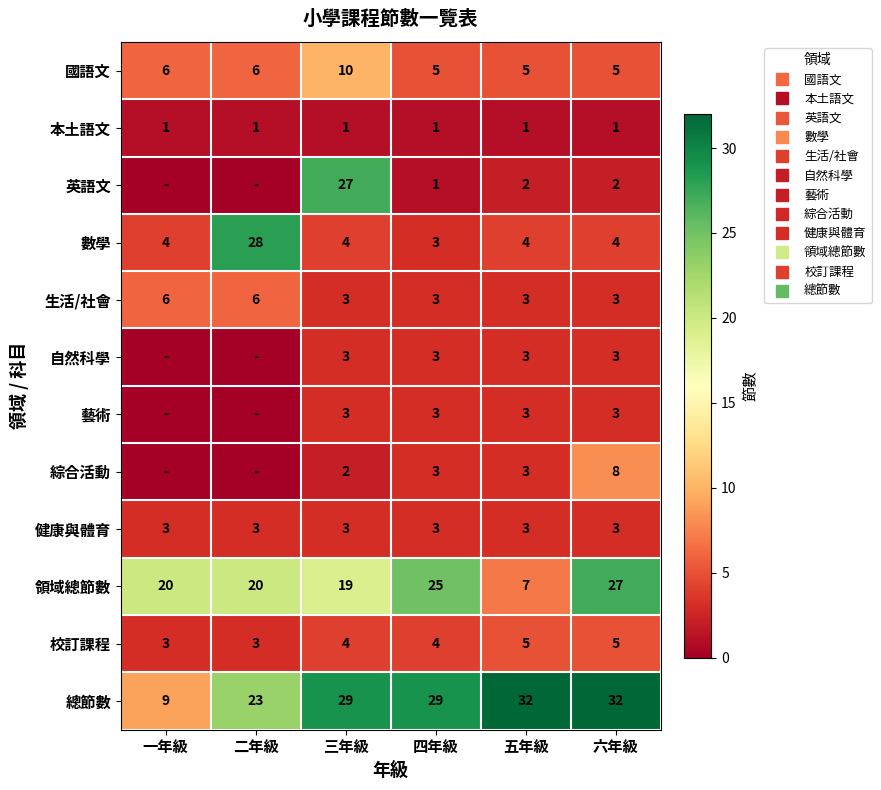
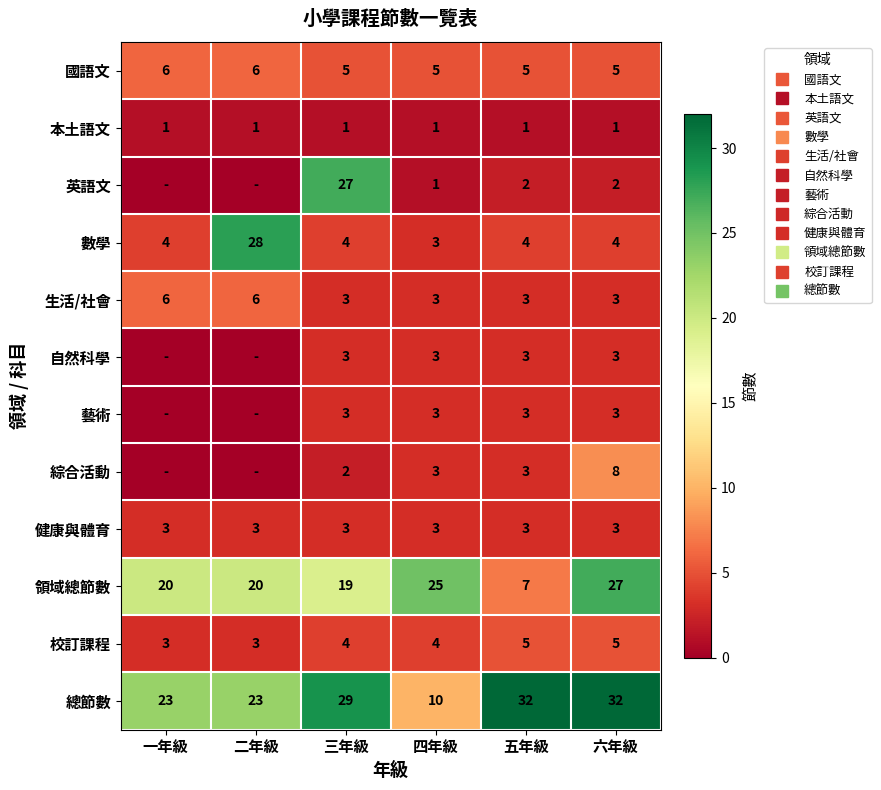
  {
    "國語文": {
      "一年級": 6,
      "二年級": 6,
-     "三年級": 10,
+     "三年級": 5,
      "四年級": 5,
      "五年級": 5,
      "六年級": 5
    },
    "本土語文": {
      "一年級": 1,
      "二年級": 1,
      "三年級": 1,
      "四年級": 1,
      "五年級": 1,
      "六年級": 1
    },
    "英語文": {
      "三年級": 27,
      "四年級": 1,
      "五年級": 2,
      "六年級": 2
    },
    "數學": {
      "一年級": 4,
      "二年級": 28,
      "三年級": 4,
      "四年級": 3,
      "五年級": 4,
      "六年級": 4
    },
    "生活/社會": {
      "一年級": 6,
      "二年級": 6,
      "三年級": 3,
      "四年級": 3,
      "五年級": 3,
      "六年級": 3
    },
    "自然科學": {
      "三年級": 3,
      "四年級": 3,
      "五年級": 3,
      "六年級": 3
    },
    "藝術": {
      "三年級": 3,
      "四年級": 3,
      "五年級": 3,
      "六年級": 3
    },
    "綜合活動": {
      "三年級": 2,
      "四年級": 3,
      "五年級": 3,
      "六年級": 8
    },
    "健康與體育": {
      "一年級": 3,
      "二年級": 3,
      "三年級": 3,
      "四年級": 3,
      "五年級": 3,
      "六年級": 3
    },
    "領域總節數": {
      "一年級": 20,
      "二年級": 20,
      "三年級": 19,
      "四年級": 25,
      "五年級": 7,
      "六年級": 27
    },
    "校訂課程": {
      "一年級": 3,
      "二年級": 3,
      "三年級": 4,
      "四年級": 4,
      "五年級": 5,
      "六年級": 5
    },
    "總節數": {
-     "一年級": 9,
+     "一年級": 23,
      "二年級": 23,
      "三年級": 29,
-     "四年級": 29,
+     "四年級": 10,
      "五年級": 32,
      "六年級": 32
    }
  }
